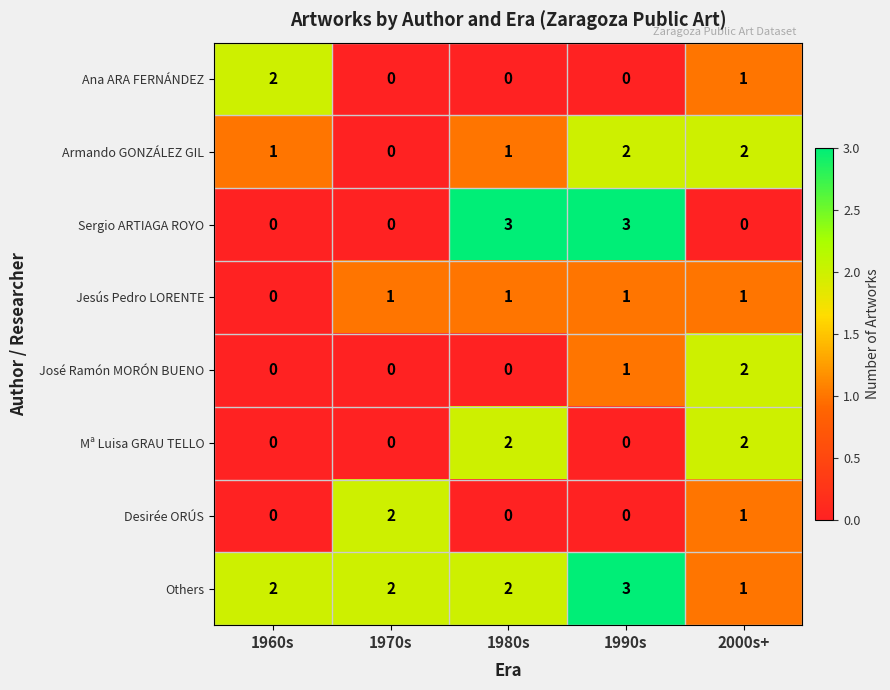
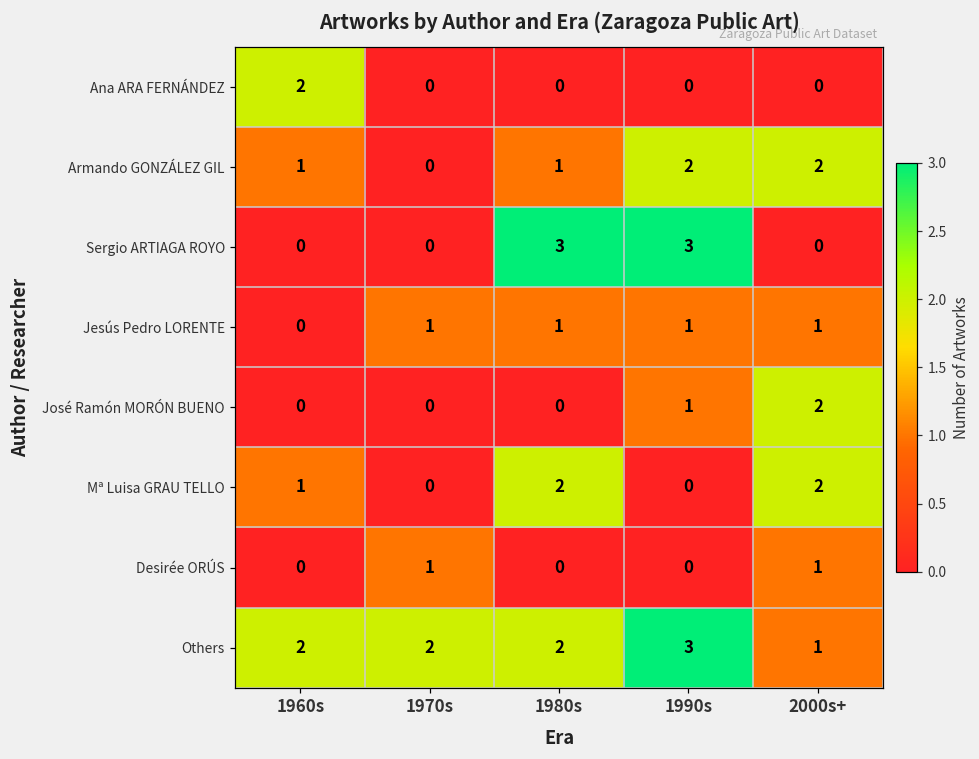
  {
    "Ana ARA FERNÁNDEZ": {
      "1960s": 2,
      "1970s": 0,
      "1980s": 0,
      "1990s": 0,
-     "2000s+": 1
+     "2000s+": 0
    },
    "Armando GONZÁLEZ GIL": {
      "1960s": 1,
      "1970s": 0,
      "1980s": 1,
      "1990s": 2,
      "2000s+": 2
    },
    "Sergio ARTIAGA ROYO": {
      "1960s": 0,
      "1970s": 0,
      "1980s": 3,
      "1990s": 3,
      "2000s+": 0
    },
    "Jesús Pedro LORENTE": {
      "1960s": 0,
      "1970s": 1,
      "1980s": 1,
      "1990s": 1,
      "2000s+": 1
    },
    "José Ramón MORÓN BUENO": {
      "1960s": 0,
      "1970s": 0,
      "1980s": 0,
      "1990s": 1,
      "2000s+": 2
    },
    "Mª Luisa GRAU TELLO": {
-     "1960s": 0,
+     "1960s": 1,
      "1970s": 0,
      "1980s": 2,
      "1990s": 0,
      "2000s+": 2
    },
    "Desirée ORÚS": {
      "1960s": 0,
-     "1970s": 2,
+     "1970s": 1,
      "1980s": 0,
      "1990s": 0,
      "2000s+": 1
    },
    "Others": {
      "1960s": 2,
      "1970s": 2,
      "1980s": 2,
      "1990s": 3,
      "2000s+": 1
    }
  }
